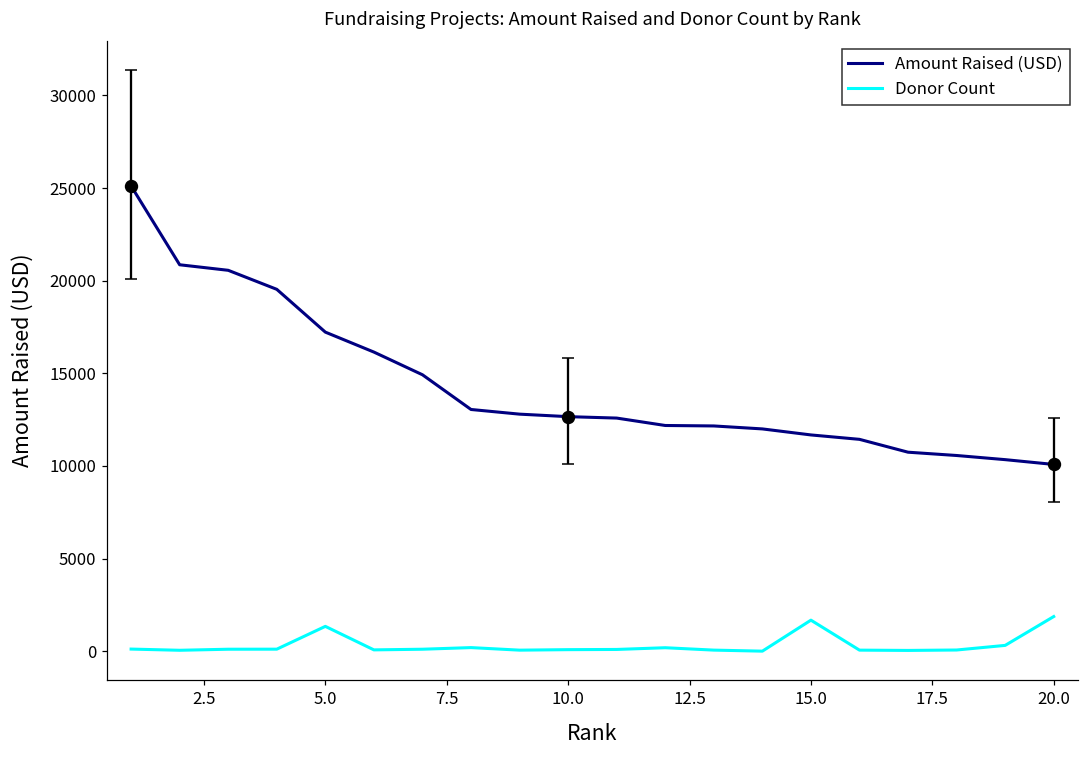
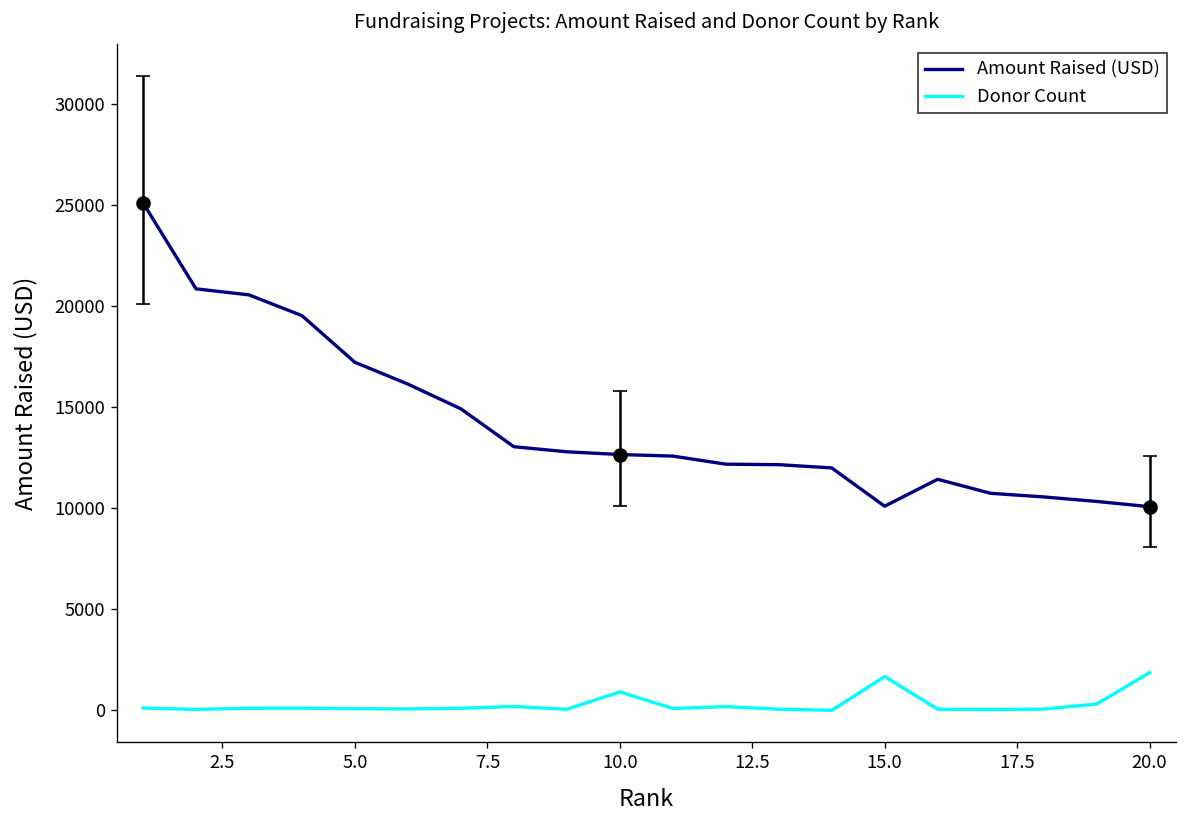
  {
    "Amount Raised (USD)": {
      "5.0": 17200,
-     "15.0": 11700
+     "15.0": 10100
    },
    "Donor Count": {
-     "5.0": 1300,
-     "10.0": 100,
+     "5.0": 100,
+     "10.0": 900,
      "15.0": 1700,
      "20.0": 1900
    }
  }
